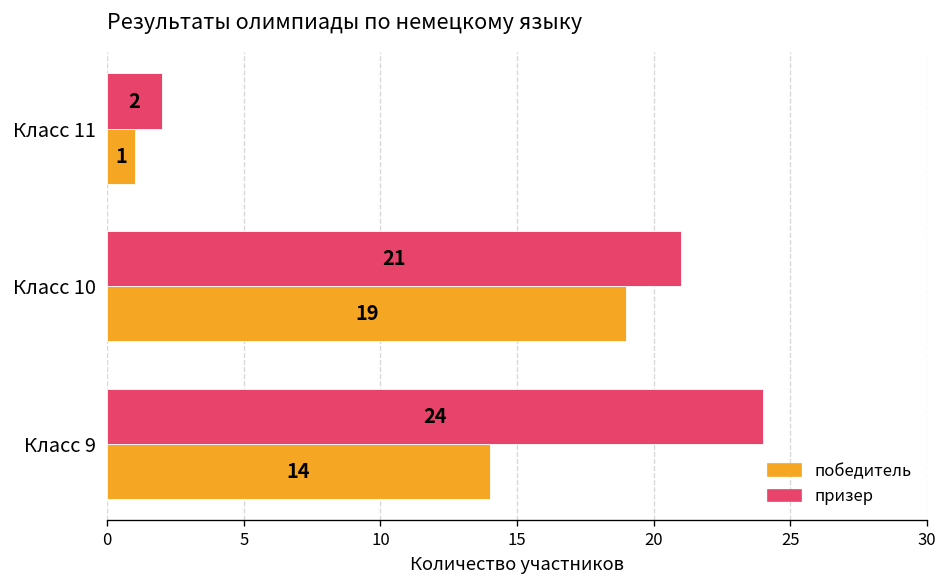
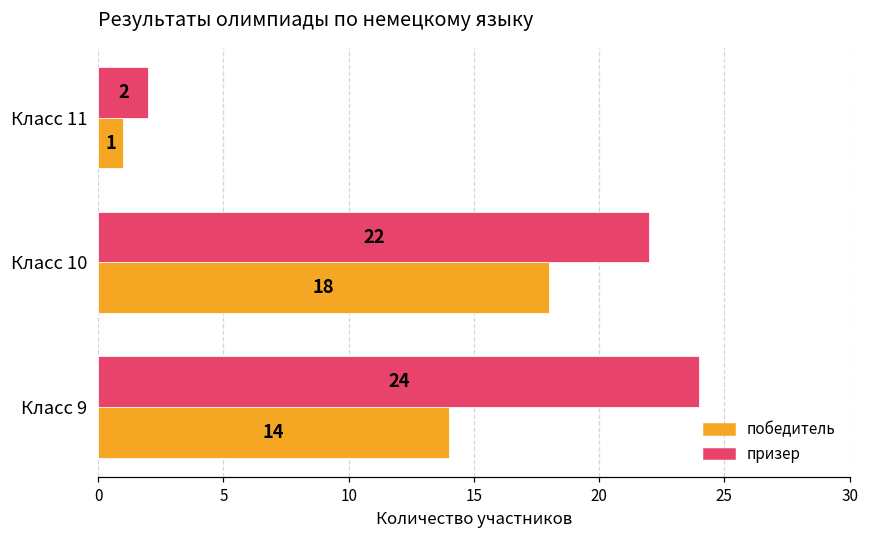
  {
    "победитель": {
      "Класс 11": 1,
-     "Класс 10": 19,
+     "Класс 10": 18,
      "Класс 9": 14
    },
    "призер": {
      "Класс 11": 2,
-     "Класс 10": 21,
+     "Класс 10": 22,
      "Класс 9": 24
    }
  }
